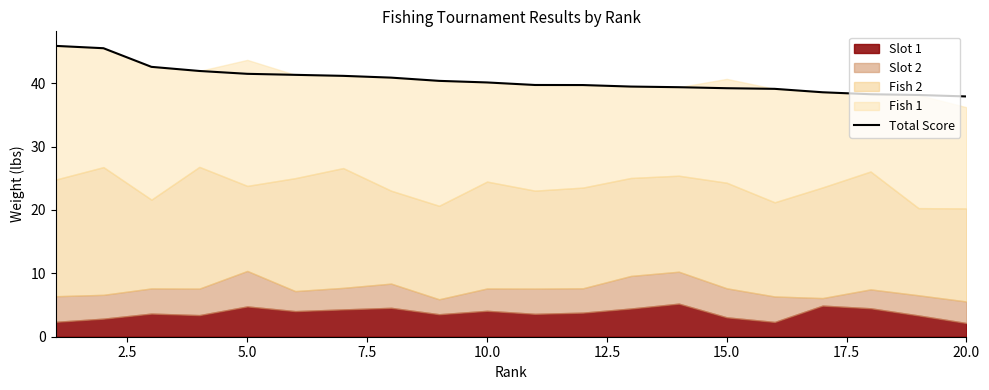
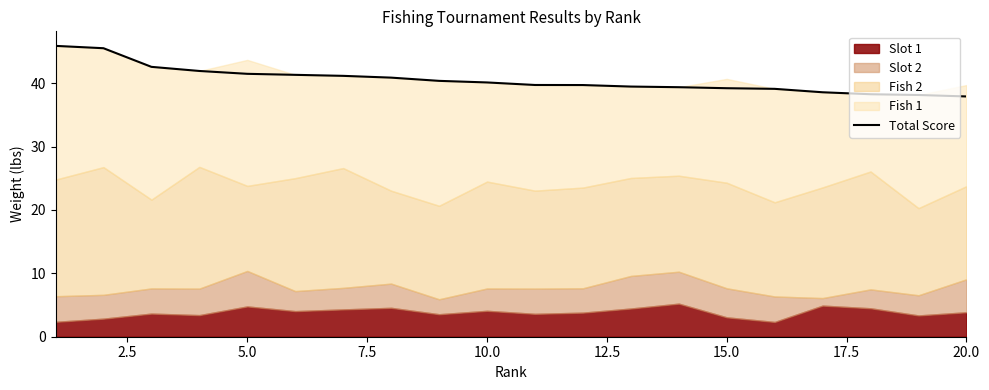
  {
    "Total Score": {
      "5.0": 41,
      "15.0": 39,
      "20.0": 38
    },
    "Slot 1": {
      "5.0": 5,
      "10.0": 4,
      "15.0": 3,
-     "20.0": 2
+     "20.0": 4
    },
    "Slot 2": {
      "5.0": 6,
      "10.0": 4,
      "15.0": 5,
-     "20.0": 3
+     "20.0": 5
    }
  }
